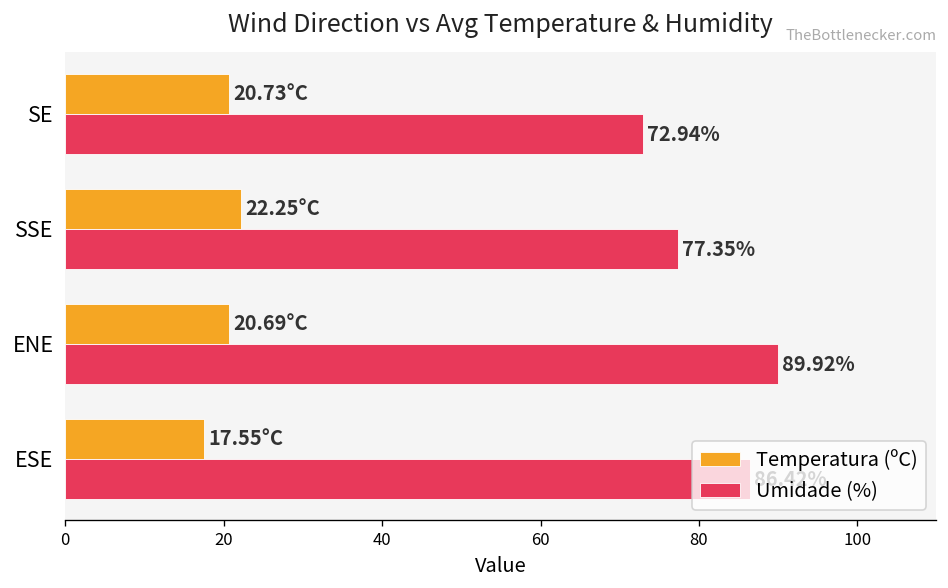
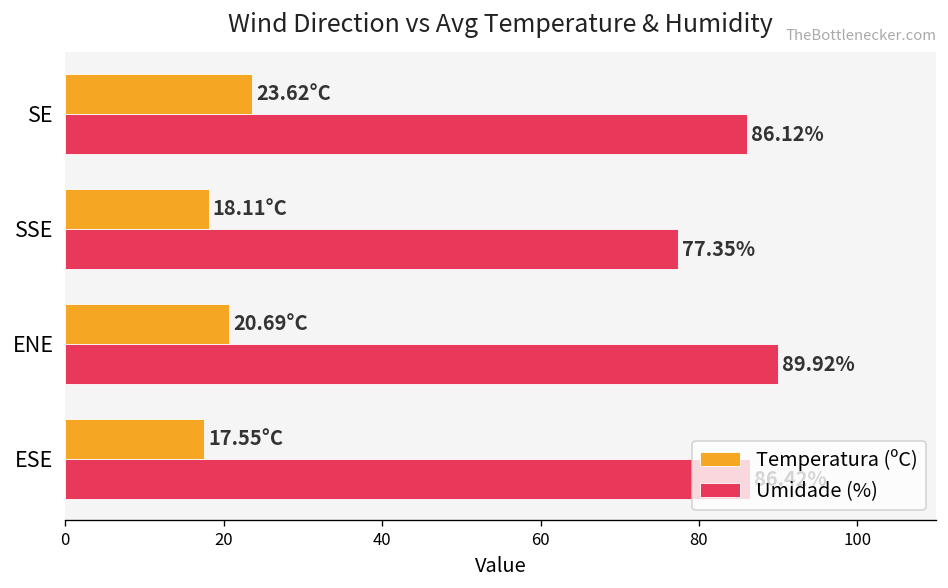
  {
    "Temperatura (ºC)": {
-     "SE": "20.73°C",
-     "SSE": "22.25°C",
+     "SE": "23.62°C",
+     "SSE": "18.11°C",
      "ENE": "20.69°C",
      "ESE": "17.55°C"
    },
    "Umidade (%)": {
-     "SE": "72.94%",
+     "SE": "86.12%",
      "SSE": "77.35%",
      "ENE": "89.92%"
    }
  }
